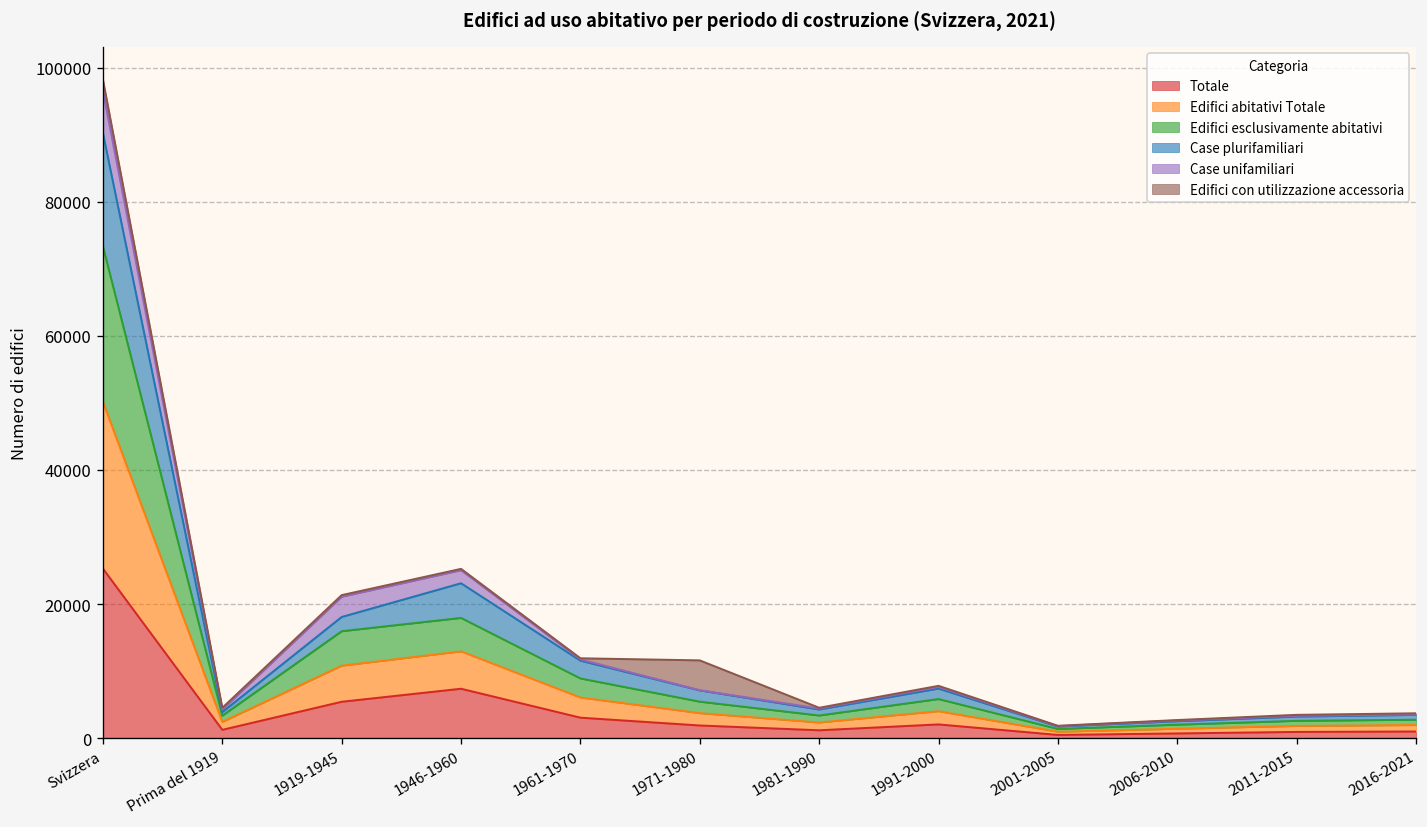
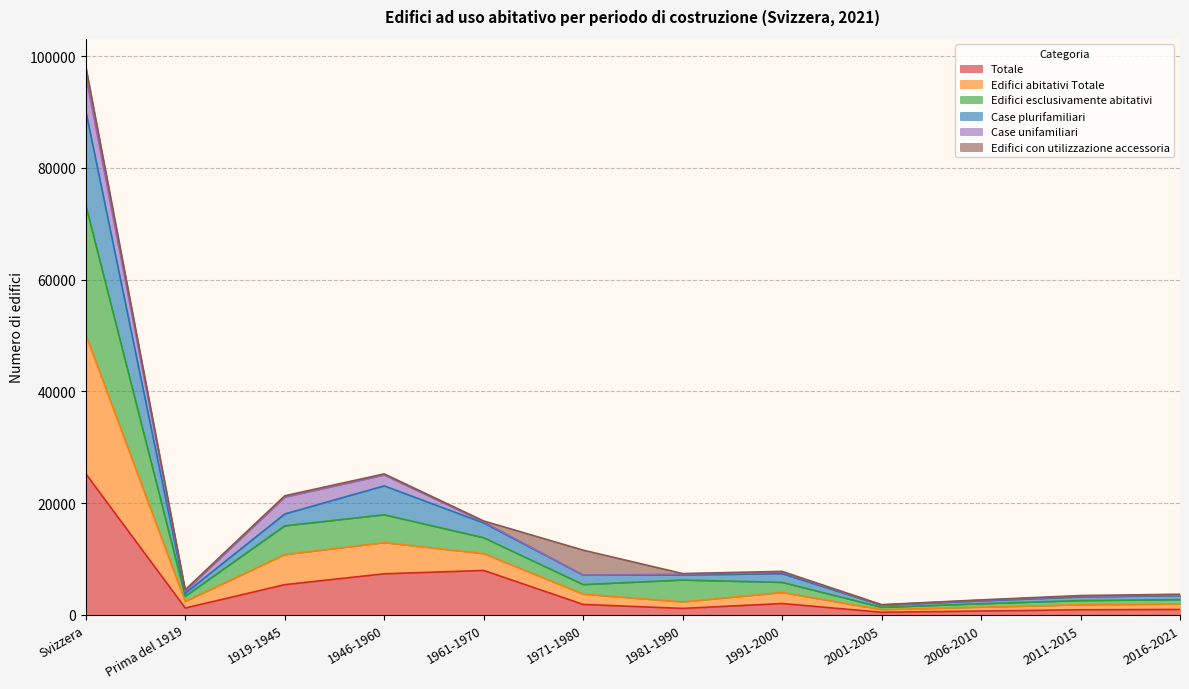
  {
    "Totale": {
      "Svizzera": 25000,
      "Prima del 1919": 1000,
      "1919-1945": 5000,
      "1946-1960": 7000,
-     "1961-1970": 3000,
+     "1961-1970": 8000,
      "1971-1980": 2000,
      "1981-1990": 1000,
      "1991-2000": 2000,
      "2001-2005": 0,
      "2006-2010": 1000,
      "2011-2015": 1000,
      "2016-2021": 1000
    },
    "Edifici abitativi Totale": {
      "Svizzera": 25000,
      "Prima del 1919": 1000,
      "1919-1945": 5000,
      "1946-1960": 6000,
      "1961-1970": 3000,
      "1971-1980": 2000,
      "1981-1990": 1000,
      "1991-2000": 2000,
      "2006-2010": 1000,
      "2011-2015": 1000,
      "2016-2021": 1000
    },
    "Edifici esclusivamente abitativi": {
      "Svizzera": 23000,
      "Prima del 1919": 1000,
      "1919-1945": 5000,
      "1946-1960": 5000,
      "1961-1970": 3000,
      "1971-1980": 2000,
-     "1981-1990": 1000,
+     "1981-1990": 4000,
      "1991-2000": 2000,
      "2006-2010": 1000,
      "2011-2015": 1000,
      "2016-2021": 1000
    },
    "Case plurifamiliari": {
      "Svizzera": 17000,
      "1919-1945": 2000,
      "1946-1960": 5000
    },
    "Case unifamiliari": {
      "Svizzera": 6000
    },
    "Edifici con utilizzazione accessoria": {
      "Svizzera": 2000,
      "1971-1980": 4000
    }
  }
